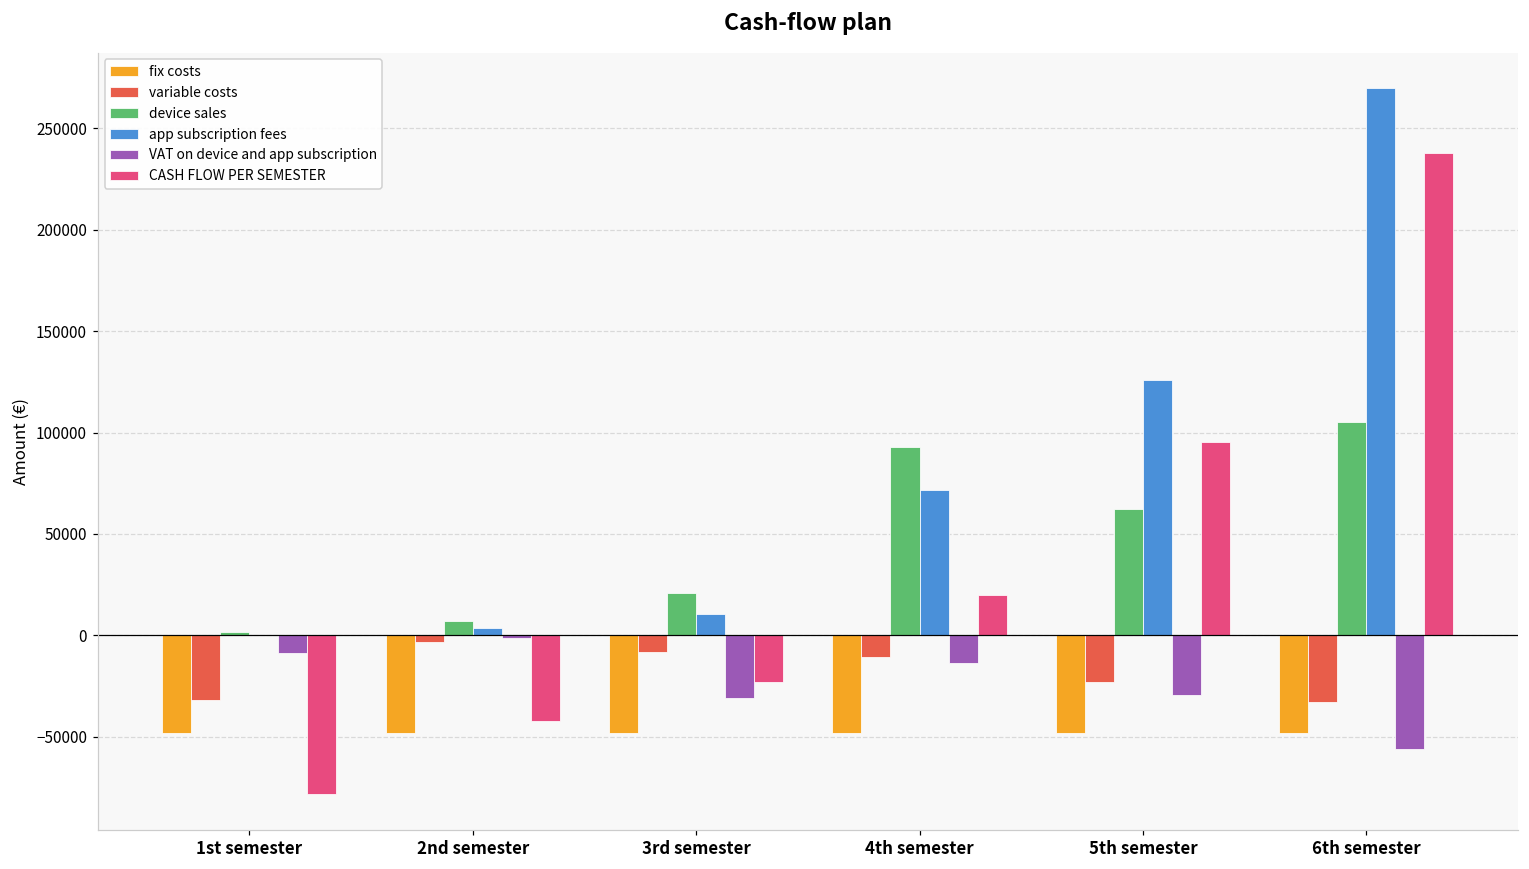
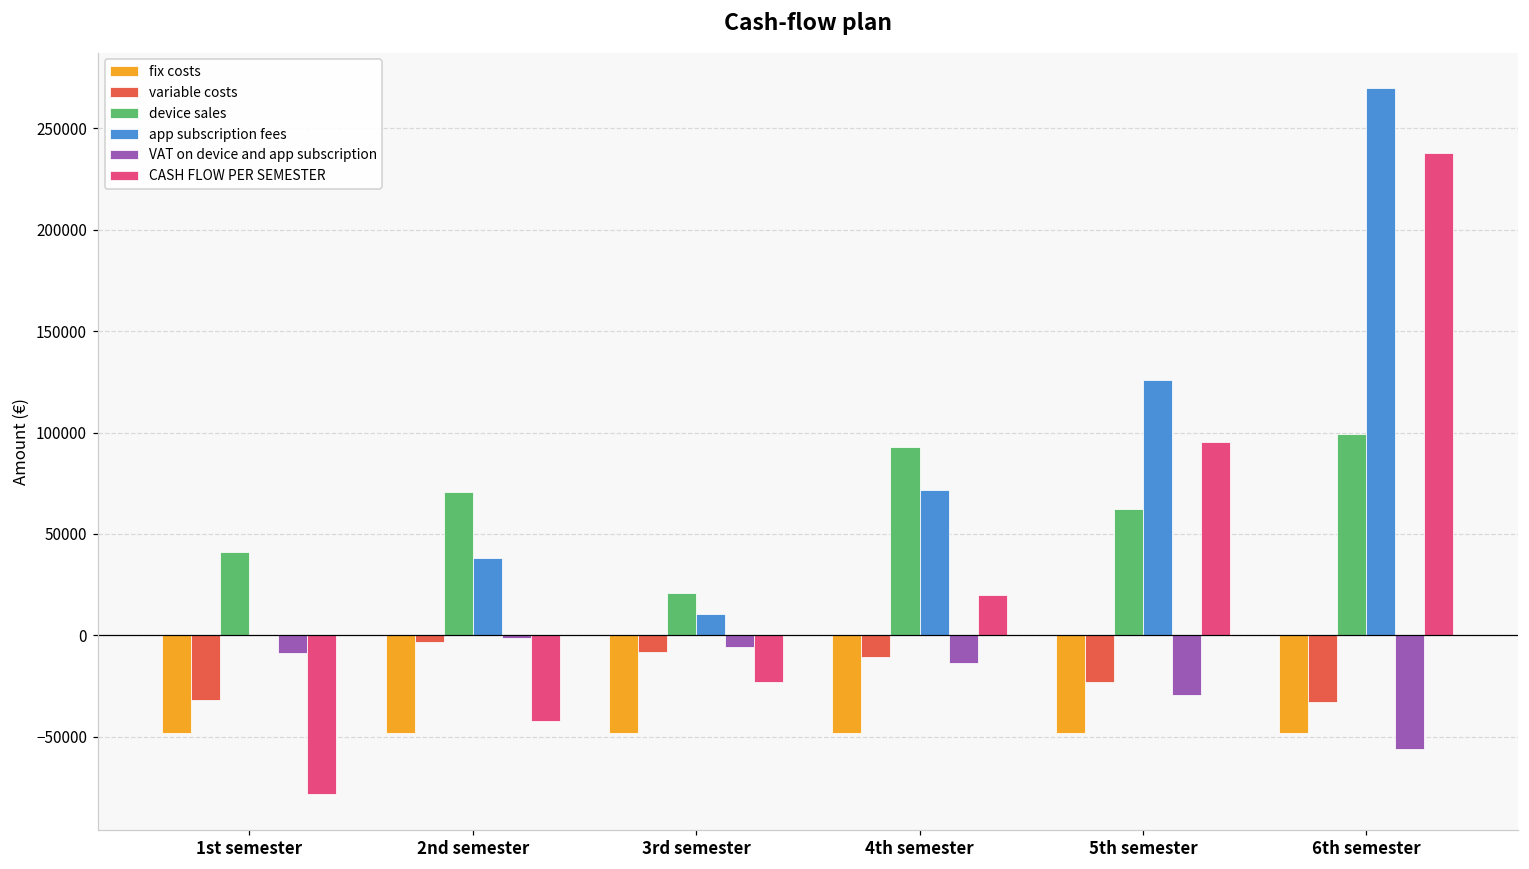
  {
    "fix costs": {
      "1st semester": -48000,
      "2nd semester": -48000,
      "3rd semester": -48000,
      "4th semester": -48000,
      "5th semester": -48000,
      "6th semester": -48000
    },
    "device sales": {
-     "1st semester": 2000,
-     "2nd semester": 7000,
+     "1st semester": 41000,
+     "2nd semester": 71000,
      "3rd semester": 21000,
      "4th semester": 93000,
      "5th semester": 62000,
-     "6th semester": 105000
+     "6th semester": 99000
    },
    "app subscription fees": {
      "1st semester": 0,
-     "2nd semester": 4000,
+     "2nd semester": 38000,
      "3rd semester": 10000,
      "4th semester": 71000,
      "5th semester": 126000,
      "6th semester": 270000
    },
    "VAT on device and app subscription": {
      "1st semester": -9000,
      "2nd semester": -2000,
-     "3rd semester": -31000,
+     "3rd semester": -6000,
      "4th semester": -14000,
      "5th semester": -29000,
      "6th semester": -56000
    }
  }
